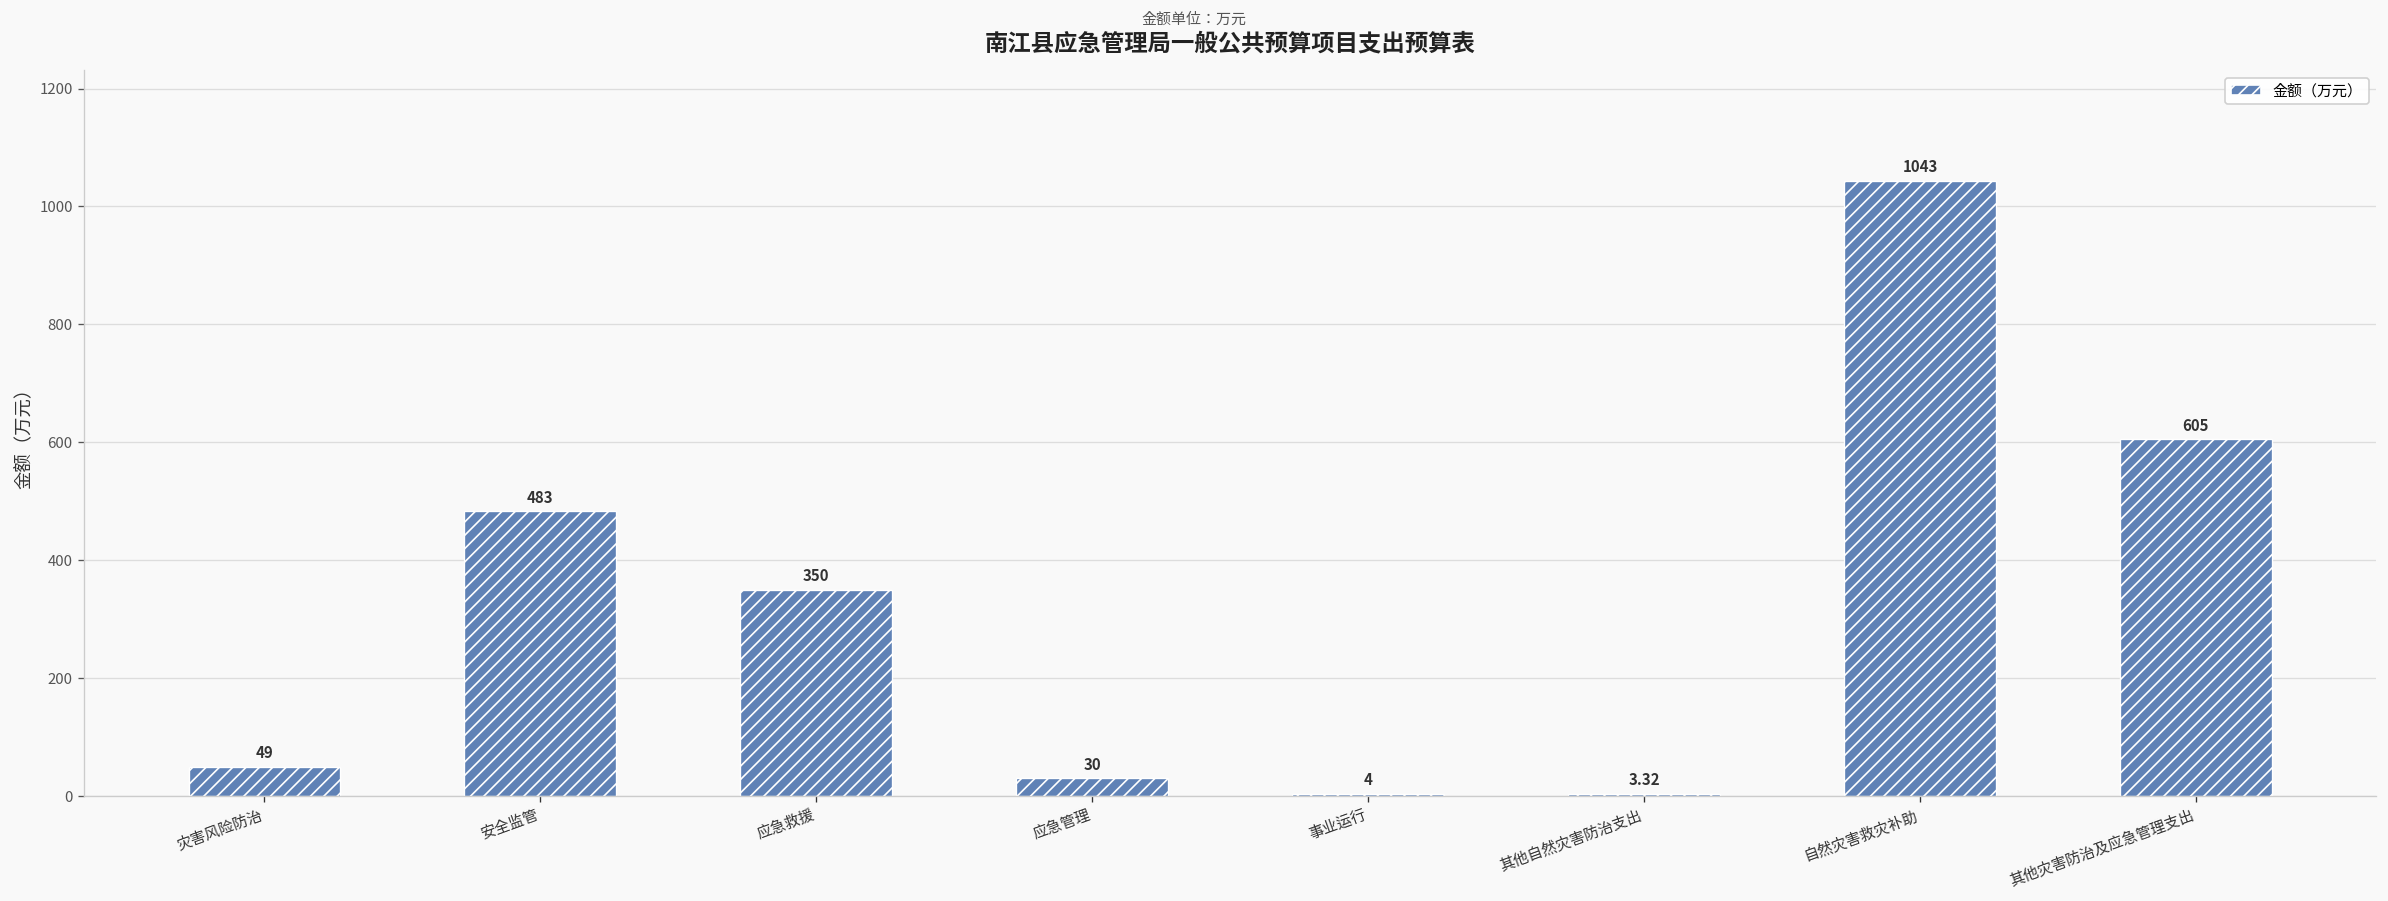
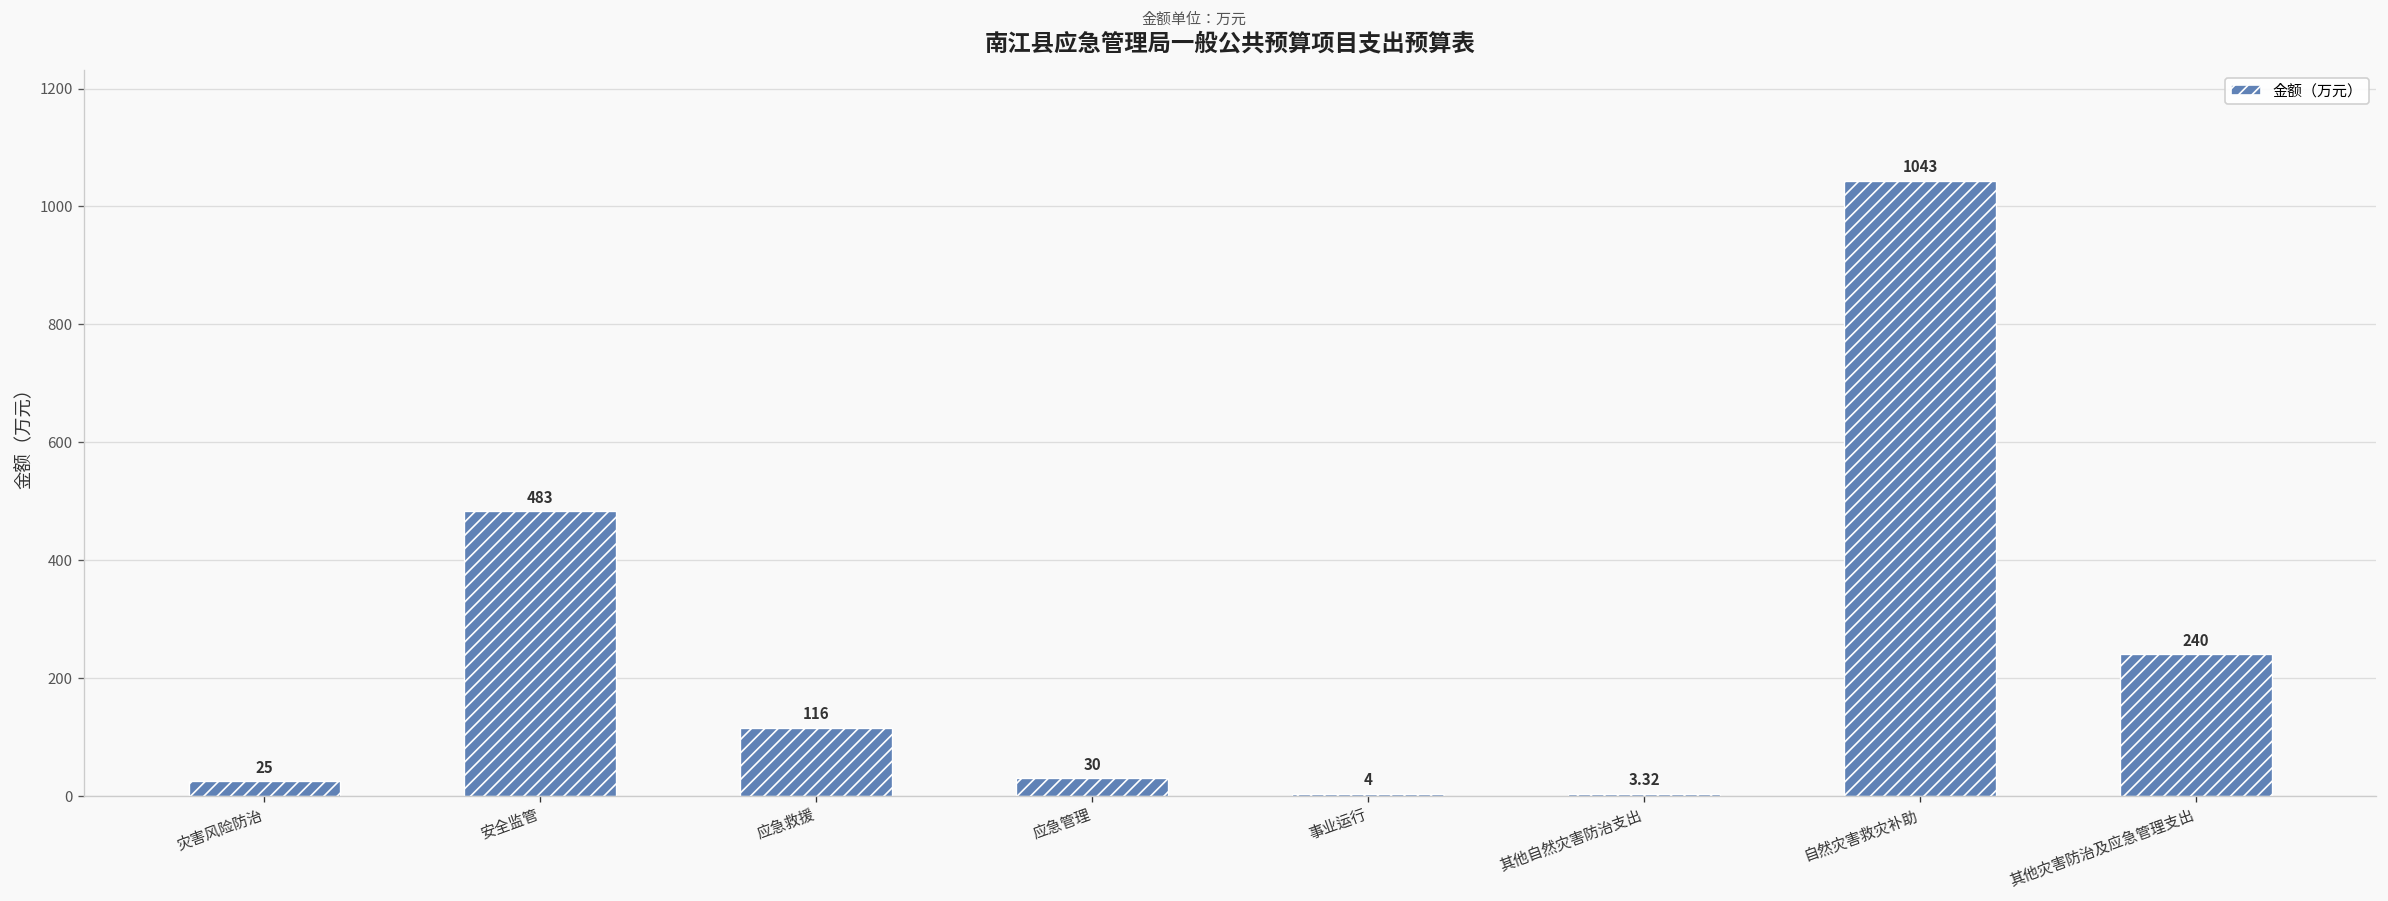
  {
-   "灾害风险防治": 49,
+   "灾害风险防治": 25,
    "安全监管": 483,
-   "应急救援": 350,
+   "应急救援": 116,
    "应急管理": 30,
    "事业运行": 4,
    "其他自然灾害防治支出": 3.32,
    "自然灾害救灾补助": 1043,
-   "其他灾害防治及应急管理支出": 605
+   "其他灾害防治及应急管理支出": 240
  }
